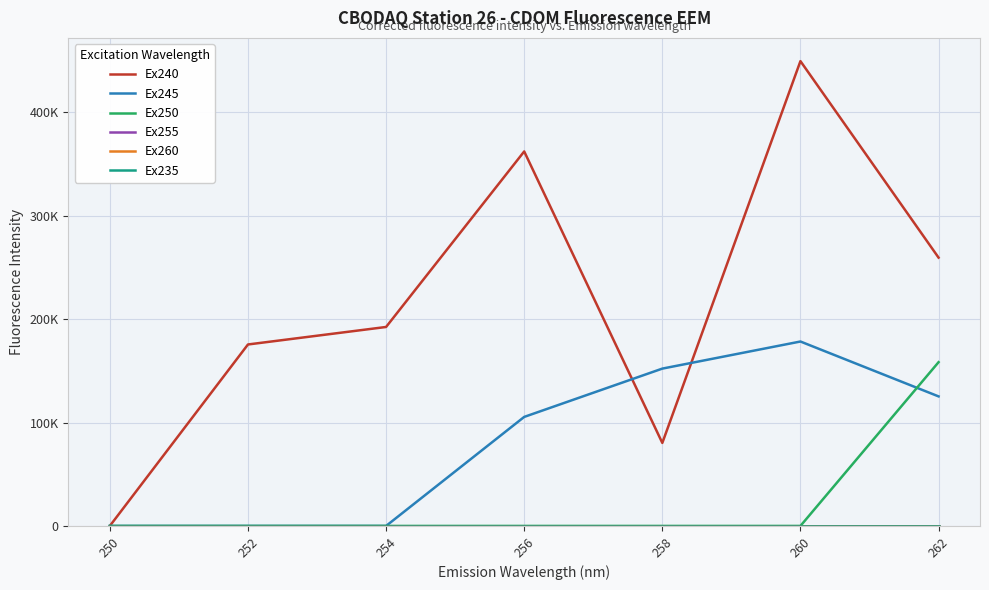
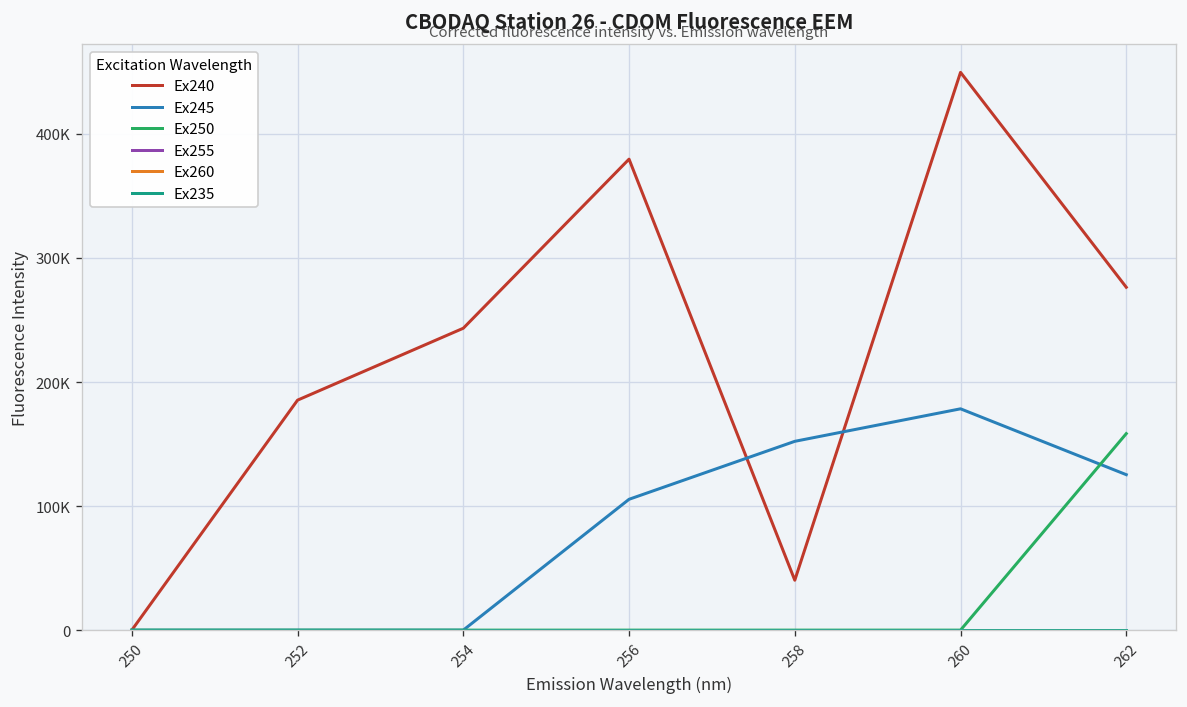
  {
    "Ex240": {
-     "252": 176000,
-     "254": 192000,
-     "256": 362000,
-     "258": 80000,
+     "252": 185000,
+     "254": 243000,
+     "256": 380000,
+     "258": 40000,
      "260": 450000,
-     "262": 260000
+     "262": 276000
    },
    "Ex245": {
      "256": 105000,
      "258": 152000,
      "260": 178000,
      "262": 125000
    }
  }
